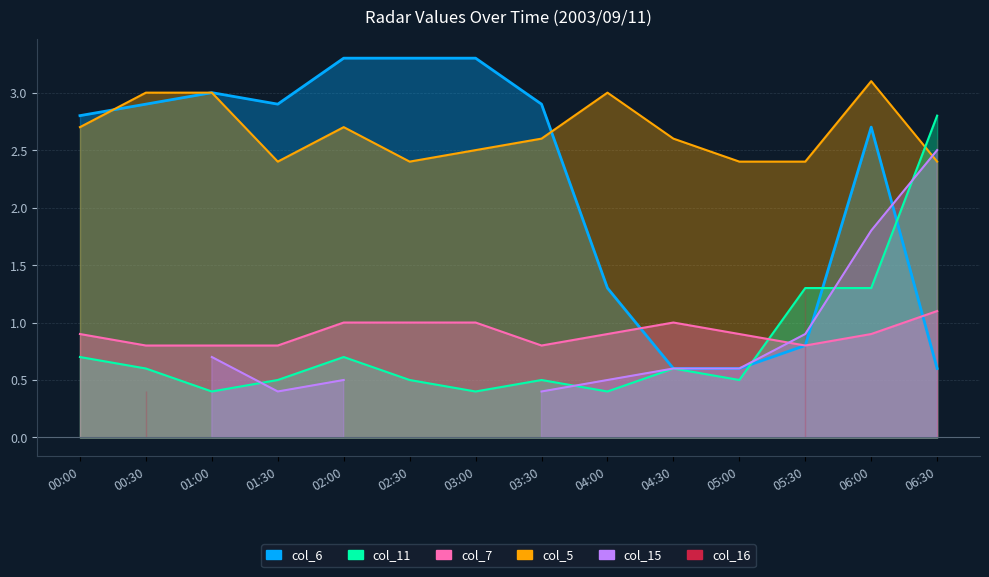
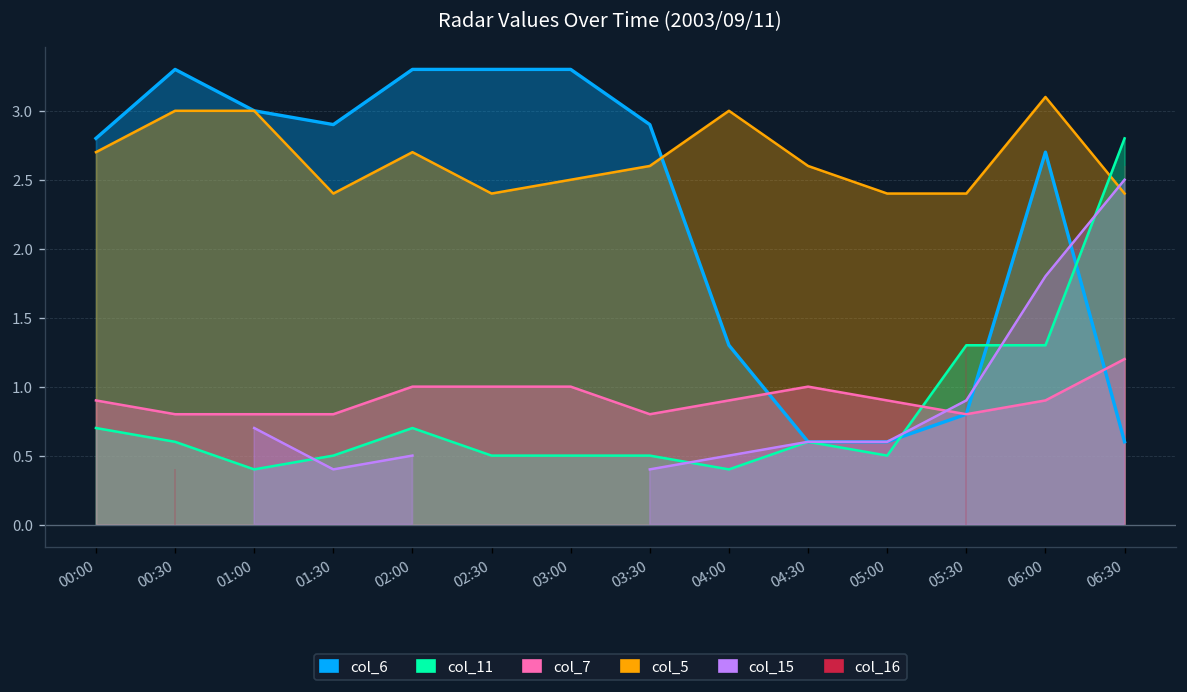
  {
    "col_6": {
      "00:00": 2.8,
-     "00:30": 2.9,
+     "00:30": 3.3,
      "01:30": 2.9,
      "02:00": 3.3,
      "02:30": 3.3,
      "03:00": 3.3,
      "03:30": 2.9,
      "04:00": 1.3,
      "06:00": 2.7,
      "06:30": 0.6
    },
    "col_5": {
      "00:00": 2.7,
      "00:30": 3.0,
      "01:30": 2.4,
      "02:00": 2.7,
      "02:30": 2.4,
      "03:00": 2.5,
      "03:30": 2.6,
      "04:00": 3.0,
      "04:30": 2.6,
      "05:00": 2.4,
      "05:30": 2.4,
      "06:00": 3.1,
      "06:30": 2.4
    },
    "col_11": {
      "00:00": 0.7,
      "00:30": 0.6,
      "01:00": 0.4,
      "01:30": 0.5,
      "02:00": 0.7,
      "02:30": 0.5,
-     "03:00": 0.4,
+     "03:00": 0.5,
      "03:30": 0.5,
      "04:00": 0.4,
      "05:00": 0.5,
      "06:00": 1.3,
      "06:30": 2.8
    },
    "col_7": {
      "00:00": 0.9,
      "00:30": 0.8,
      "01:00": 0.8,
      "01:30": 0.8,
      "02:00": 1.0,
      "02:30": 1.0,
      "03:00": 1.0,
      "03:30": 0.8,
      "04:00": 0.9,
      "04:30": 1.0,
      "05:00": 0.9,
      "06:00": 0.9,
-     "06:30": 1.1
+     "06:30": 1.2
    }
  }
